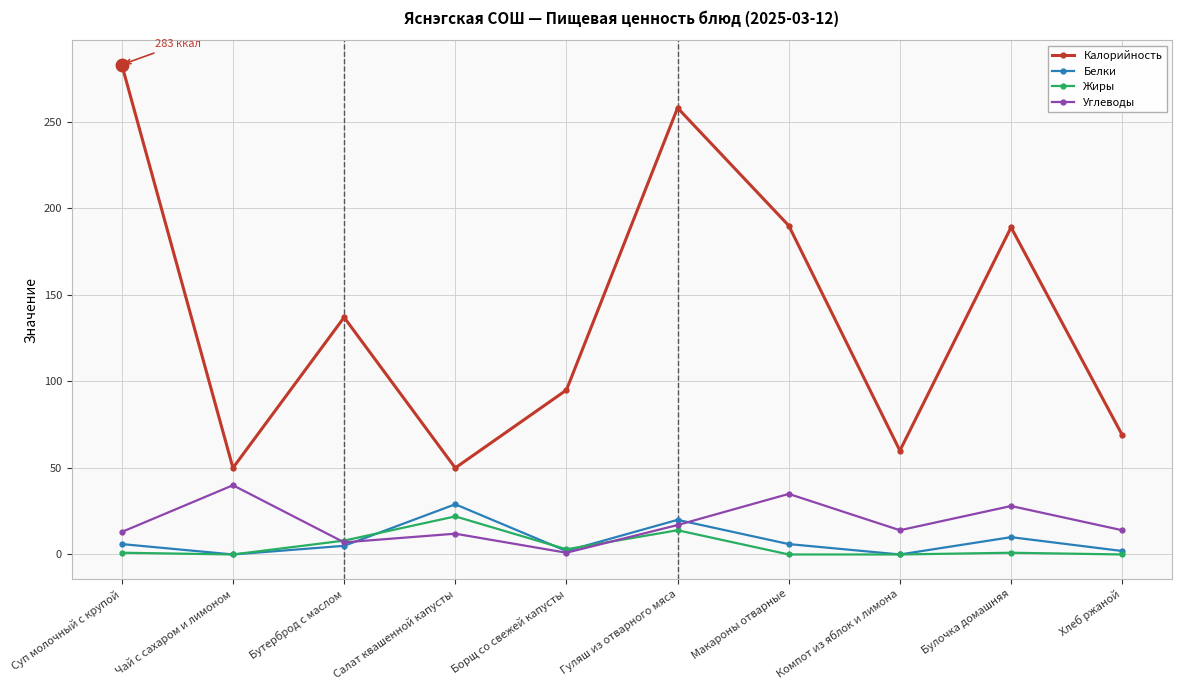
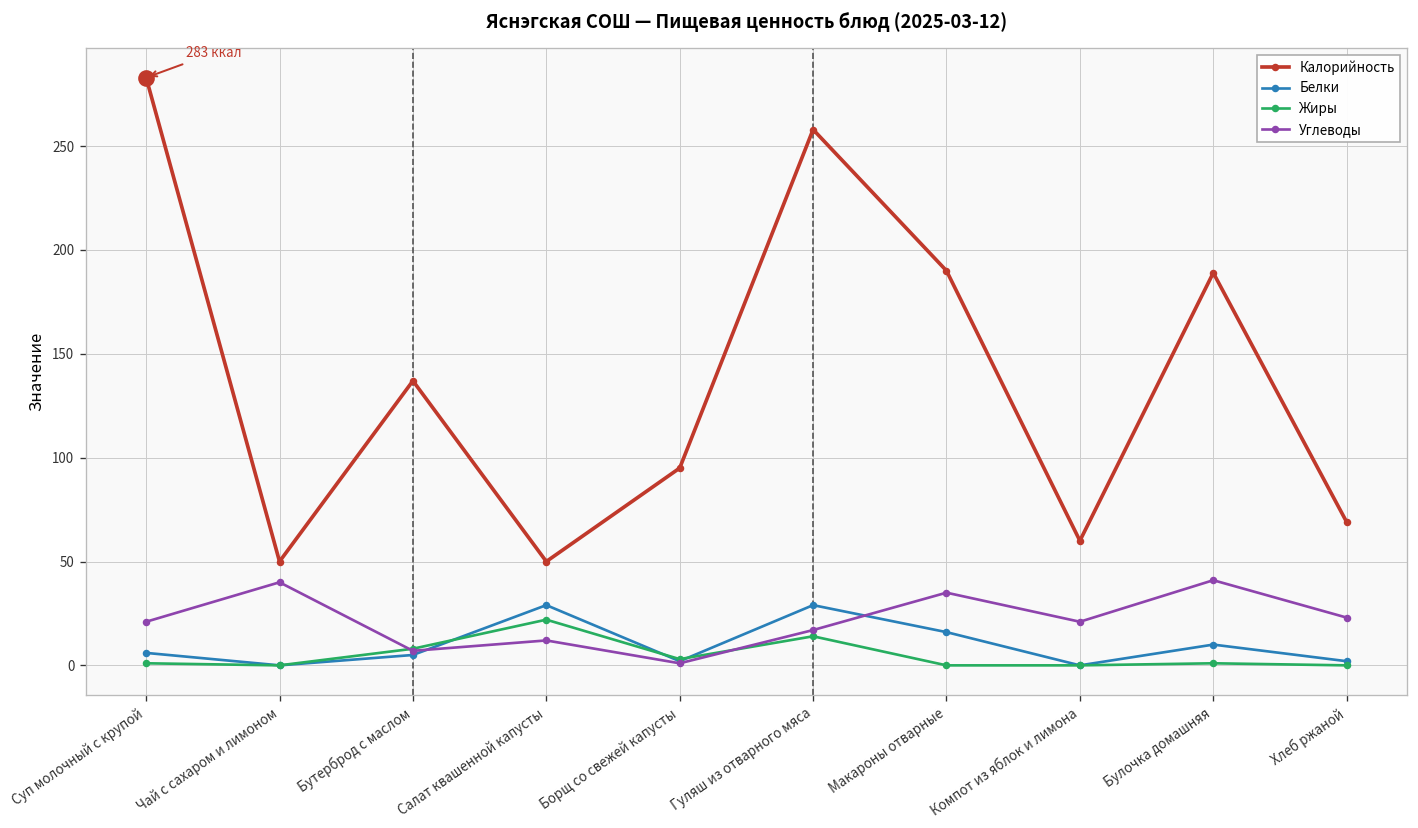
  {
    "Белки": {
      "Суп молочный с крупой": 6,
      "Бутерброд с маслом": 5,
      "Салат квашенной капусты": 29,
-     "Гуляш из отварного мяса": 20,
-     "Макароны отварные": 6,
+     "Гуляш из отварного мяса": 29,
+     "Макароны отварные": 16,
      "Булочка домашняя": 10,
      "Хлеб ржаной": 2
    },
    "Жиры": {
      "Суп молочный с крупой": 1,
      "Салат квашенной капусты": 22,
      "Гуляш из отварного мяса": 14,
      "Макароны отварные": 0,
      "Булочка домашняя": 1,
      "Хлеб ржаной": 0
    },
    "Углеводы": {
-     "Суп молочный с крупой": 13,
+     "Суп молочный с крупой": 21,
      "Чай с сахаром и лимоном": 40,
      "Салат квашенной капусты": 12,
      "Гуляш из отварного мяса": 17,
      "Макароны отварные": 35,
-     "Компот из яблок и лимона": 14,
-     "Булочка домашняя": 28,
-     "Хлеб ржаной": 14
+     "Компот из яблок и лимона": 21,
+     "Булочка домашняя": 41,
+     "Хлеб ржаной": 23
    }
  }
